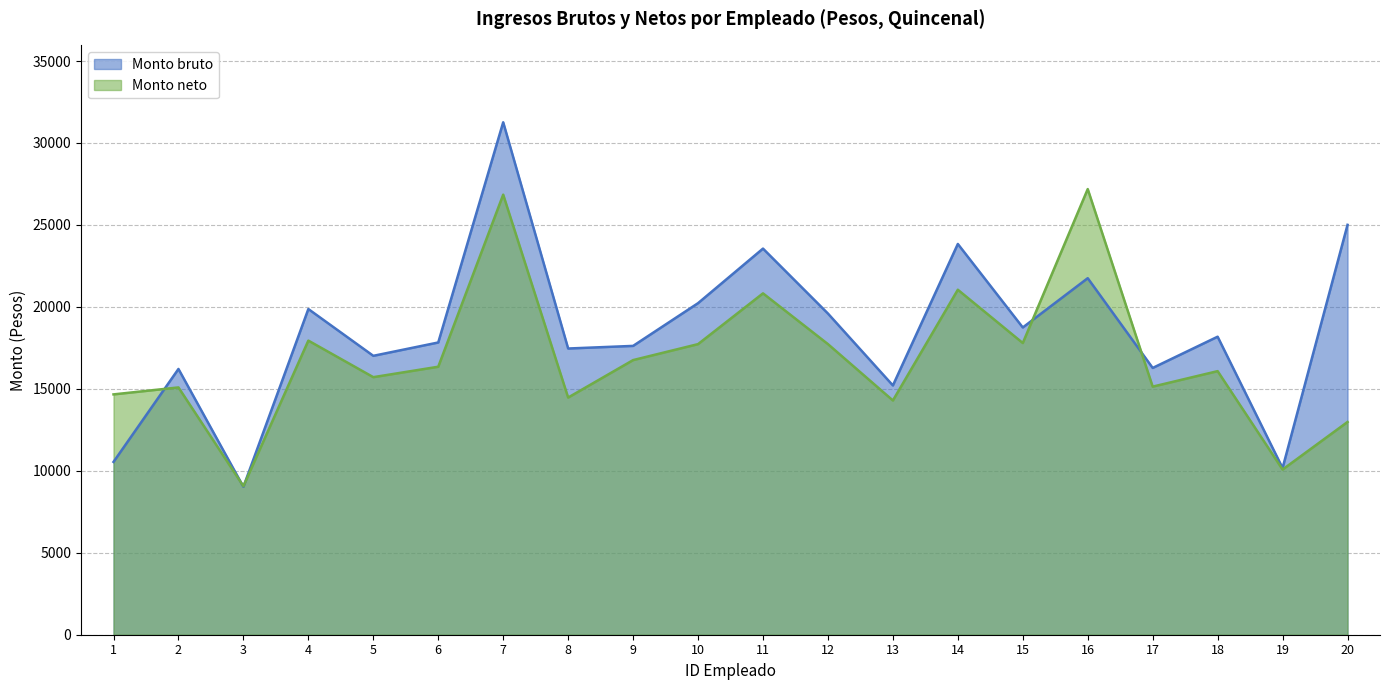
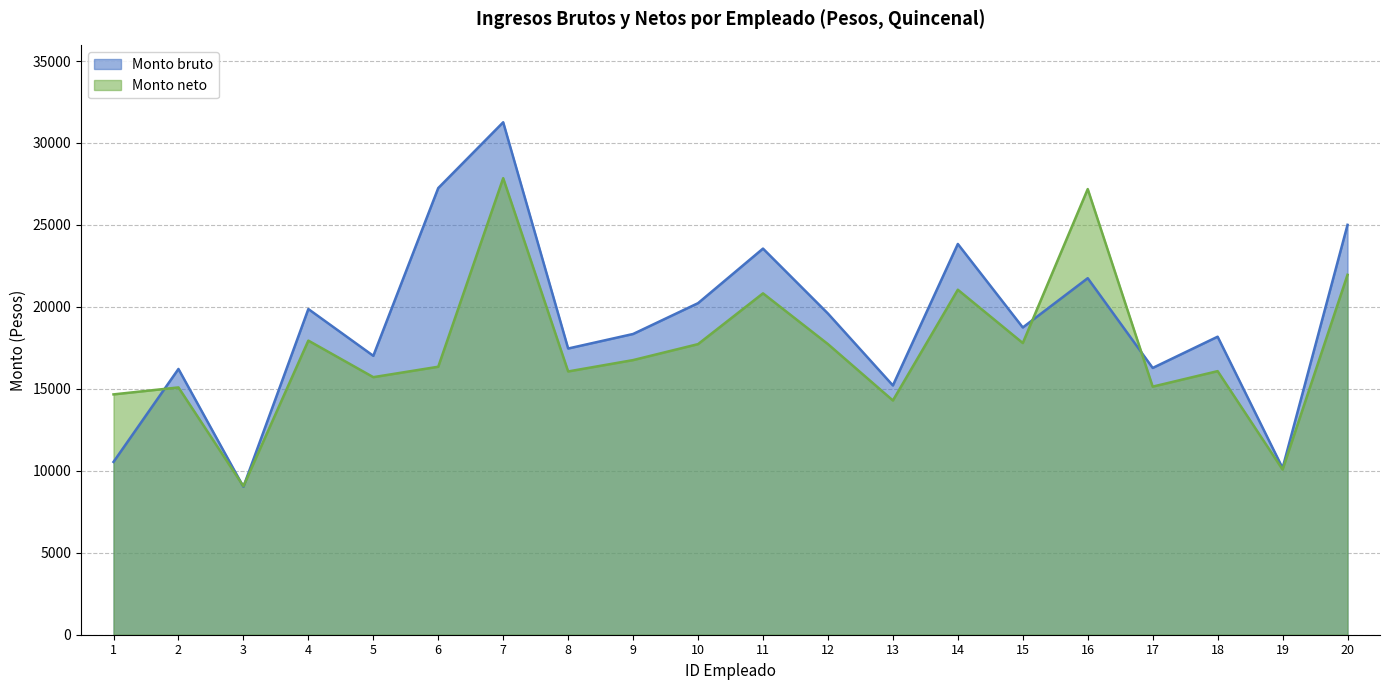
  {
    "Monto bruto": {
      "1": 10500,
      "2": 16200,
      "4": 19900,
      "5": 17000,
-     "6": 17800,
+     "6": 27300,
      "7": 31300,
      "8": 17500,
-     "9": 17600,
+     "9": 18300,
      "10": 20200,
      "11": 23600,
      "12": 19600,
      "13": 15200,
      "14": 23800,
      "15": 18700,
      "16": 21800,
      "17": 16300,
      "18": 18200,
      "20": 25000
    },
    "Monto neto": {
      "1": 14700,
      "2": 15100,
      "4": 17900,
      "5": 15700,
      "6": 16300,
-     "7": 26800,
-     "8": 14500,
+     "7": 27900,
+     "8": 16100,
      "9": 16800,
      "10": 17700,
      "11": 20800,
      "12": 17700,
      "13": 14300,
      "14": 21000,
      "15": 17800,
      "16": 27200,
      "17": 15100,
      "18": 16100,
-     "20": 13000
+     "20": 22000
    }
  }
